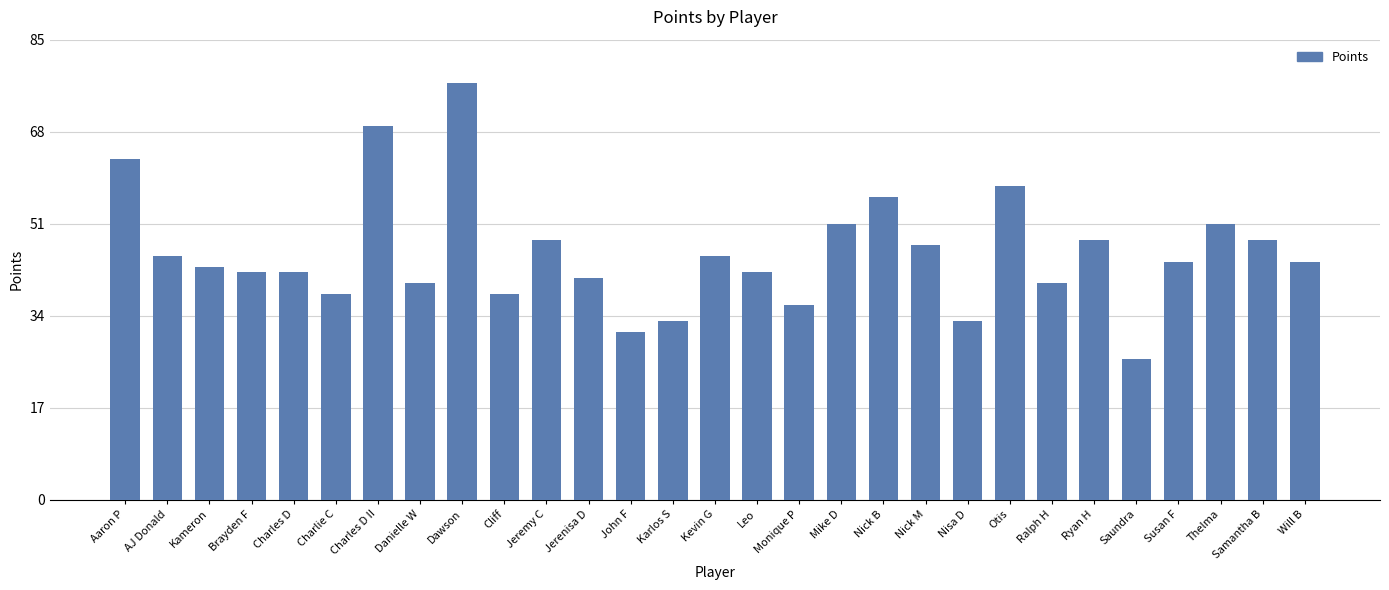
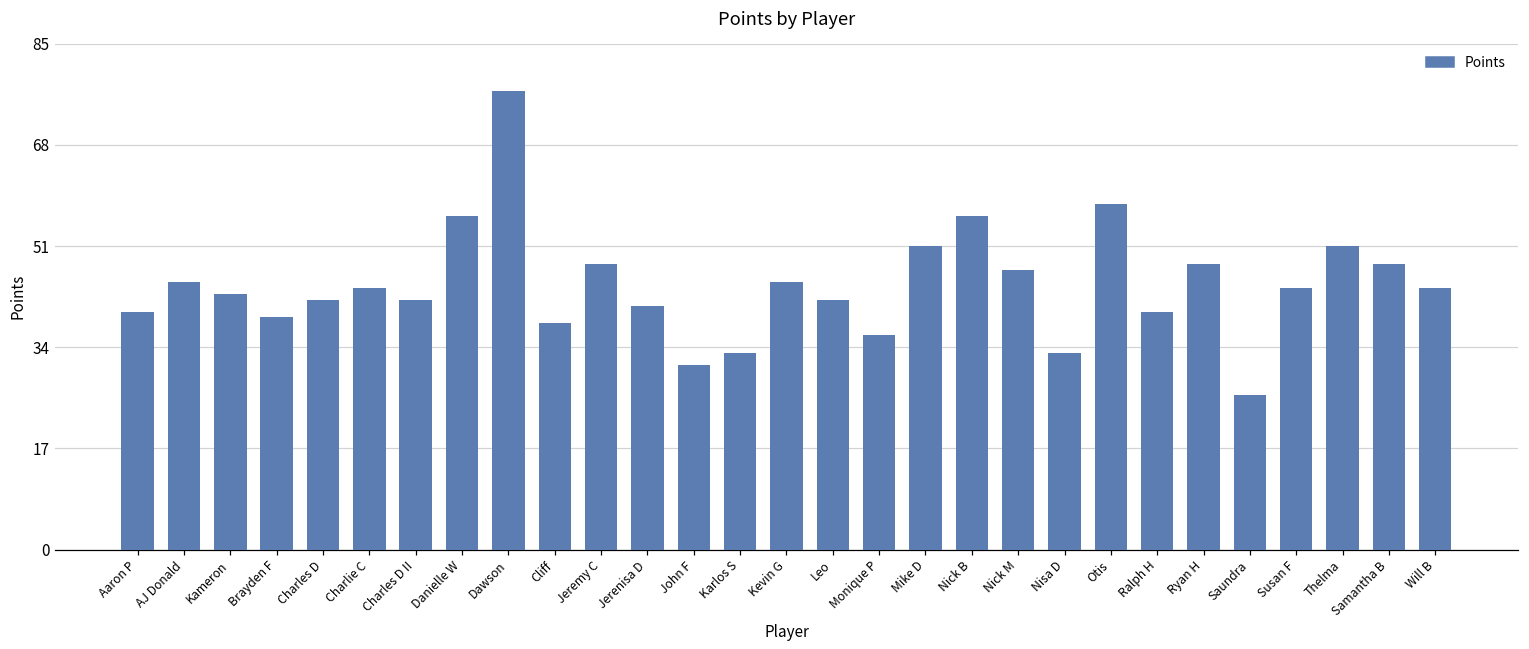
  {
-   "Aaron P": 63,
+   "Aaron P": 40,
    "AJ Donald": 45,
    "Kameron": 43,
-   "Brayden F": 42,
+   "Brayden F": 39,
    "Charles D": 42,
-   "Charlie C": 38,
-   "Charles D II": 69,
-   "Danielle W": 40,
+   "Charlie C": 44,
+   "Charles D II": 42,
+   "Danielle W": 56,
    "Dawson": 77,
    "Cliff": 38,
    "Jeremy C": 48,
    "Jerenisa D": 41,
    "John F": 31,
    "Karlos S": 33,
    "Kevin G": 45,
    "Leo": 42,
    "Monique P": 36,
    "Mike D": 51,
    "Nick B": 56,
    "Nick M": 47,
    "Nisa D": 33,
    "Otis": 58,
    "Ralph H": 40,
    "Ryan H": 48,
    "Saundra": 26,
    "Susan F": 44,
    "Thelma": 51,
    "Samantha B": 48,
    "Will B": 44
  }
